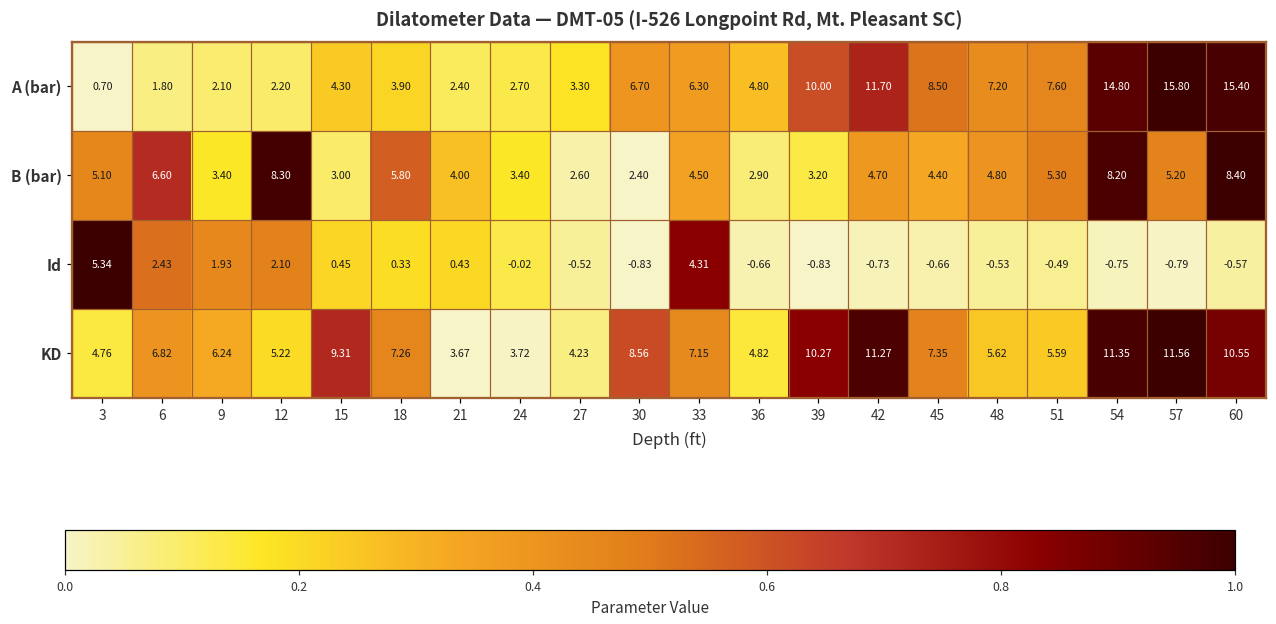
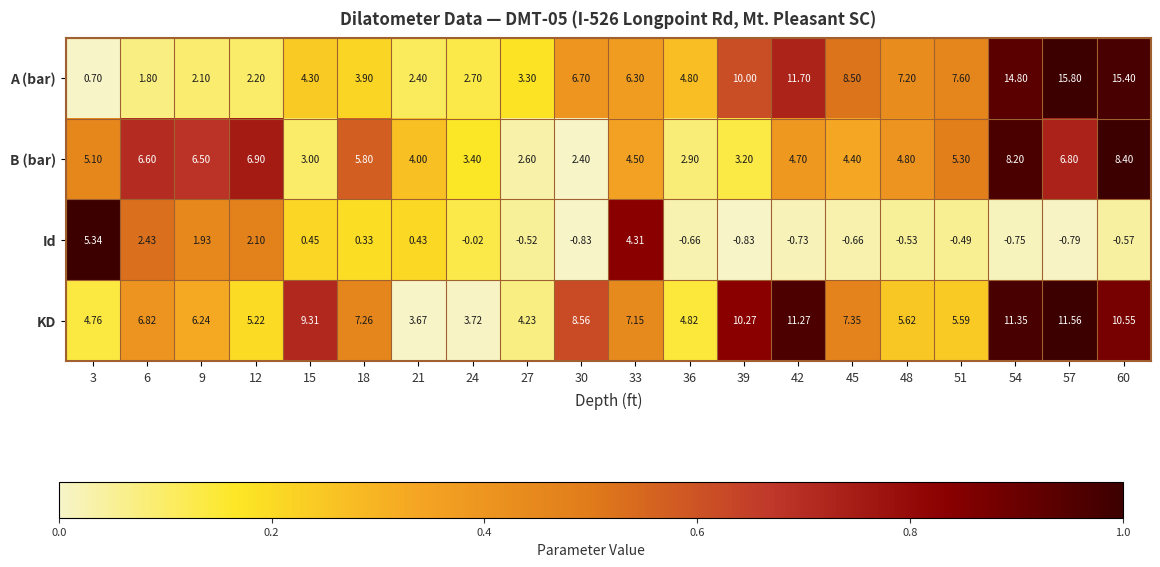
  {
    "A (bar)": {
      "3": 0.70,
      "6": 1.80,
      "9": 2.10,
      "12": 2.20,
      "15": 4.30,
      "18": 3.90,
      "21": 2.40,
      "24": 2.70,
      "27": 3.30,
      "30": 6.70,
      "33": 6.30,
      "36": 4.80,
      "39": 10.00,
      "42": 11.70,
      "45": 8.50,
      "48": 7.20,
      "51": 7.60,
      "54": 14.80,
      "57": 15.80,
      "60": 15.40
    },
    "B (bar)": {
      "3": 5.10,
      "6": 6.60,
-     "9": 3.40,
-     "12": 8.30,
+     "9": 6.50,
+     "12": 6.90,
      "15": 3.00,
      "18": 5.80,
      "21": 4.00,
      "24": 3.40,
      "27": 2.60,
      "30": 2.40,
      "33": 4.50,
      "36": 2.90,
      "39": 3.20,
      "42": 4.70,
      "45": 4.40,
      "48": 4.80,
      "51": 5.30,
      "54": 8.20,
-     "57": 5.20,
+     "57": 6.80,
      "60": 8.40
    },
    "Id": {
      "3": 5.34,
      "6": 2.43,
      "9": 1.93,
      "12": 2.10,
      "15": 0.45,
      "18": 0.33,
      "21": 0.43,
      "24": -0.02,
      "27": -0.52,
      "30": -0.83,
      "33": 4.31,
      "36": -0.66,
      "39": -0.83,
      "42": -0.73,
      "45": -0.66,
      "48": -0.53,
      "51": -0.49,
      "54": -0.75,
      "57": -0.79,
      "60": -0.57
    },
    "KD": {
      "3": 4.76,
      "6": 6.82,
      "9": 6.24,
      "12": 5.22,
      "15": 9.31,
      "18": 7.26,
      "21": 3.67,
      "24": 3.72,
      "27": 4.23,
      "30": 8.56,
      "33": 7.15,
      "36": 4.82,
      "39": 10.27,
      "42": 11.27,
      "45": 7.35,
      "48": 5.62,
      "51": 5.59,
      "54": 11.35,
      "57": 11.56,
      "60": 10.55
    }
  }
